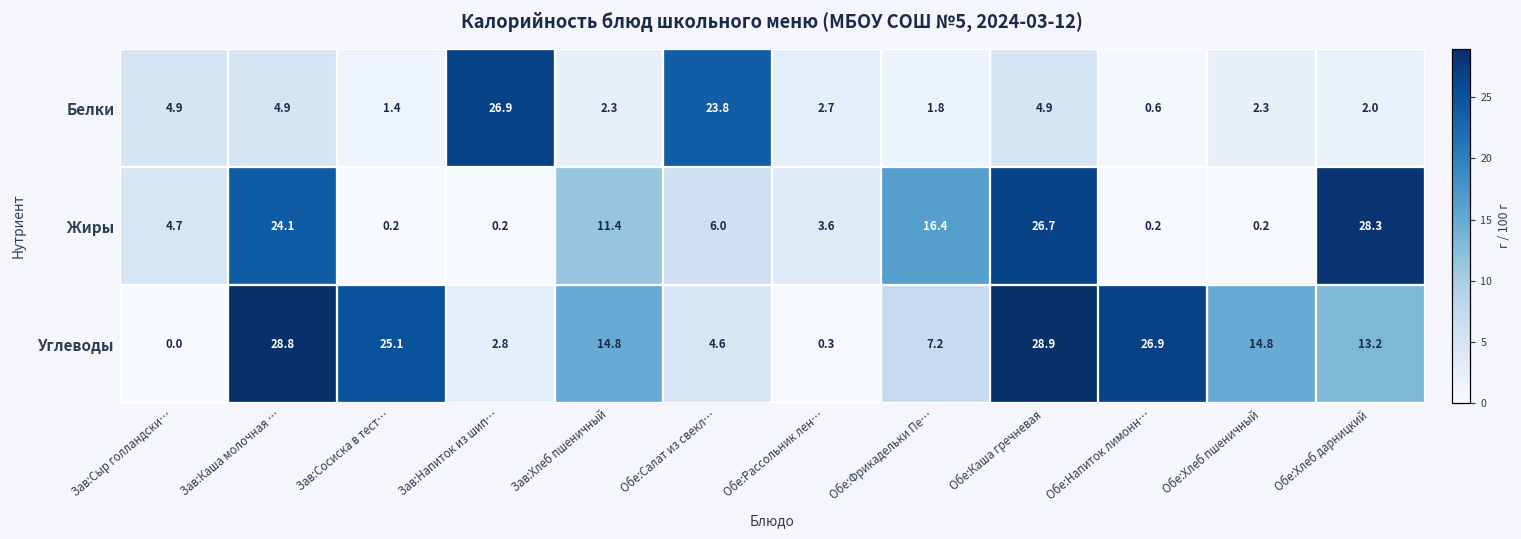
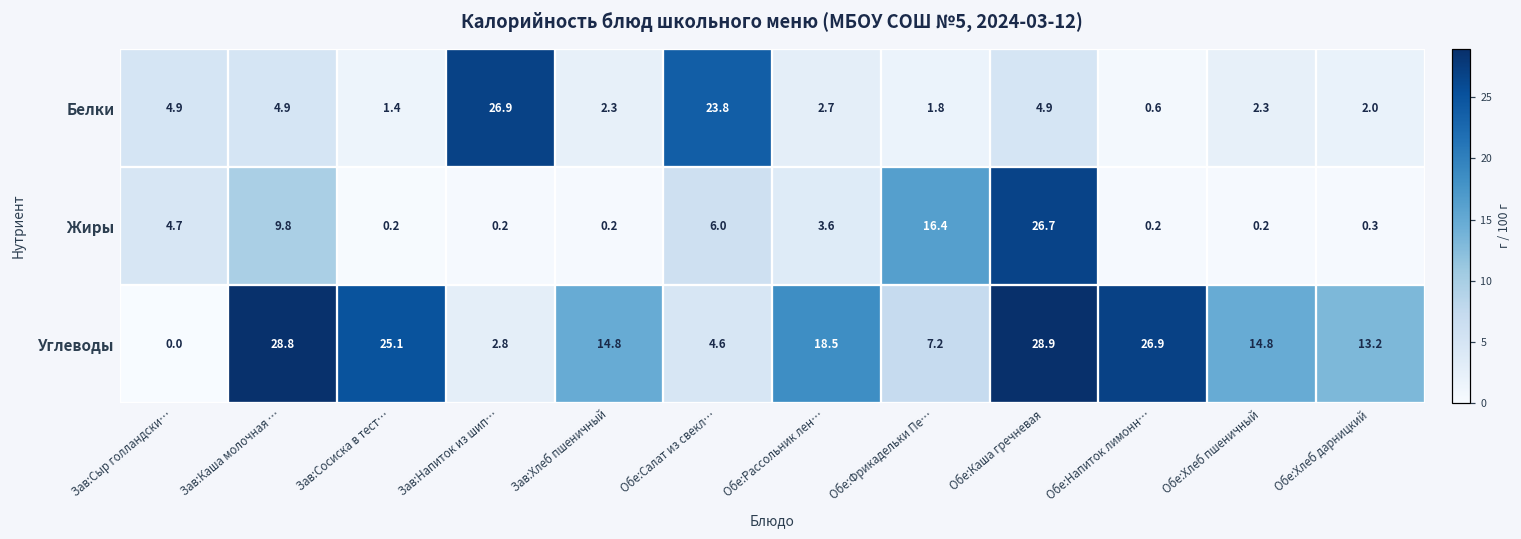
  {
    "Белки": {
      "Зав:Сыр голландски…": 4.9,
      "Зав:Каша молочная …": 4.9,
      "Зав:Сосиска в тест…": 1.4,
      "Зав:Напиток из шип…": 26.9,
      "Зав:Хлеб пшеничный": 2.3,
      "Обе:Салат из свекл…": 23.8,
      "Обе:Рассольник лен…": 2.7,
      "Обе:Фрикадельки Пе…": 1.8,
      "Обе:Каша гречневая": 4.9,
      "Обе:Напиток лимонн…": 0.6,
      "Обе:Хлеб пшеничный": 2.3,
      "Обе:Хлеб дарницкий": 2.0
    },
    "Жиры": {
      "Зав:Сыр голландски…": 4.7,
-     "Зав:Каша молочная …": 24.1,
+     "Зав:Каша молочная …": 9.8,
      "Зав:Сосиска в тест…": 0.2,
      "Зав:Напиток из шип…": 0.2,
-     "Зав:Хлеб пшеничный": 11.4,
+     "Зав:Хлеб пшеничный": 0.2,
      "Обе:Салат из свекл…": 6.0,
      "Обе:Рассольник лен…": 3.6,
      "Обе:Фрикадельки Пе…": 16.4,
      "Обе:Каша гречневая": 26.7,
      "Обе:Напиток лимонн…": 0.2,
      "Обе:Хлеб пшеничный": 0.2,
-     "Обе:Хлеб дарницкий": 28.3
+     "Обе:Хлеб дарницкий": 0.3
    },
    "Углеводы": {
      "Зав:Сыр голландски…": 0.0,
      "Зав:Каша молочная …": 28.8,
      "Зав:Сосиска в тест…": 25.1,
      "Зав:Напиток из шип…": 2.8,
      "Зав:Хлеб пшеничный": 14.8,
      "Обе:Салат из свекл…": 4.6,
-     "Обе:Рассольник лен…": 0.3,
+     "Обе:Рассольник лен…": 18.5,
      "Обе:Фрикадельки Пе…": 7.2,
      "Обе:Каша гречневая": 28.9,
      "Обе:Напиток лимонн…": 26.9,
      "Обе:Хлеб пшеничный": 14.8,
      "Обе:Хлеб дарницкий": 13.2
    }
  }
